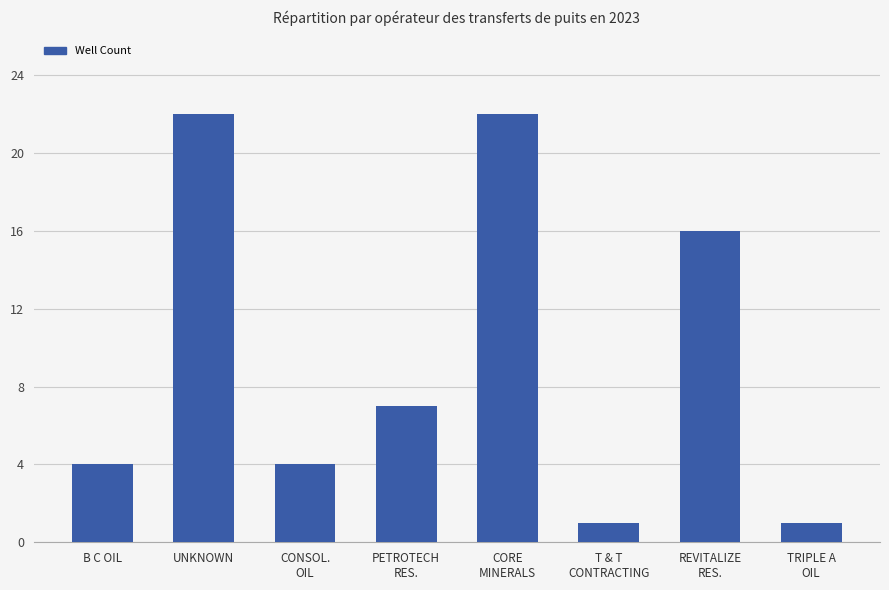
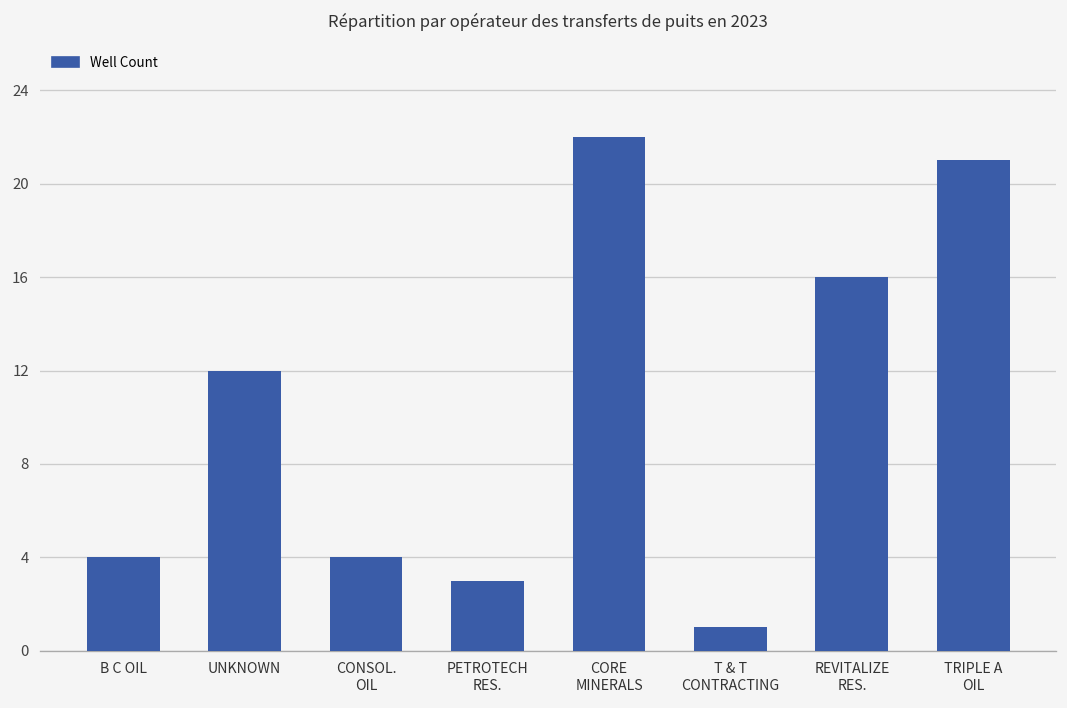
  {
    "B C OIL": 4,
-   "UNKNOWN": 22,
+   "UNKNOWN": 12,
    "CONSOL. OIL": 4,
-   "PETROTECH RES.": 7,
+   "PETROTECH RES.": 3,
    "CORE MINERALS": 22,
    "T & T CONTRACTING": 1,
    "REVITALIZE RES.": 16,
-   "TRIPLE A OIL": 1
+   "TRIPLE A OIL": 21
  }
